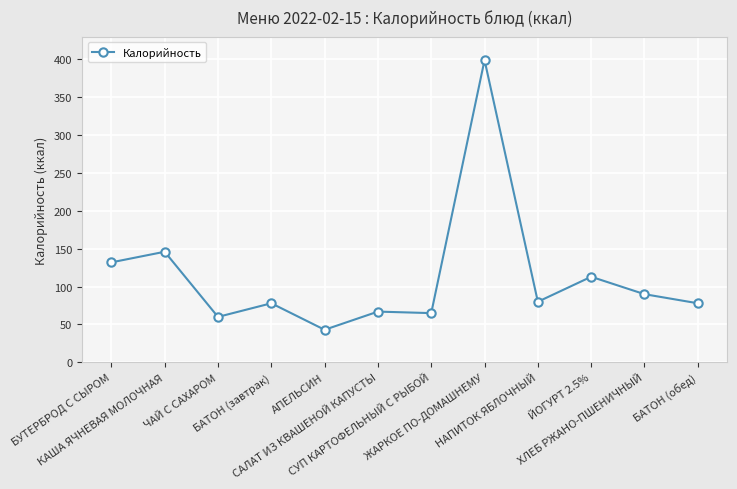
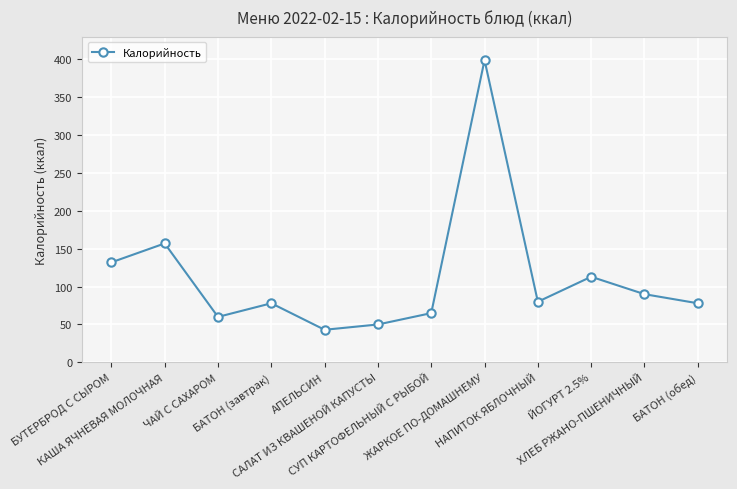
  {
    "БУТЕРБРОД С СЫРОМ": 130,
-   "КАША ЯЧНЕВАЯ МОЛОЧНАЯ": 150,
+   "КАША ЯЧНЕВАЯ МОЛОЧНАЯ": 160,
    "ЧАЙ С САХАРОМ": 60,
    "БАТОН (завтрак)": 80,
    "АПЕЛЬСИН": 40,
-   "САЛАТ ИЗ КВАШЕНОЙ КАПУСТЫ": 70,
+   "САЛАТ ИЗ КВАШЕНОЙ КАПУСТЫ": 50,
    "СУП КАРТОФЕЛЬНЫЙ С РЫБОЙ": 70,
    "ЖАРКОЕ ПО-ДОМАШНЕМУ": 400,
    "НАПИТОК ЯБЛОЧНЫЙ": 80,
    "ЙОГУРТ 2.5%": 110,
    "ХЛЕБ РЖАНО-ПШЕНИЧНЫЙ": 90,
    "БАТОН (обед)": 80
  }
